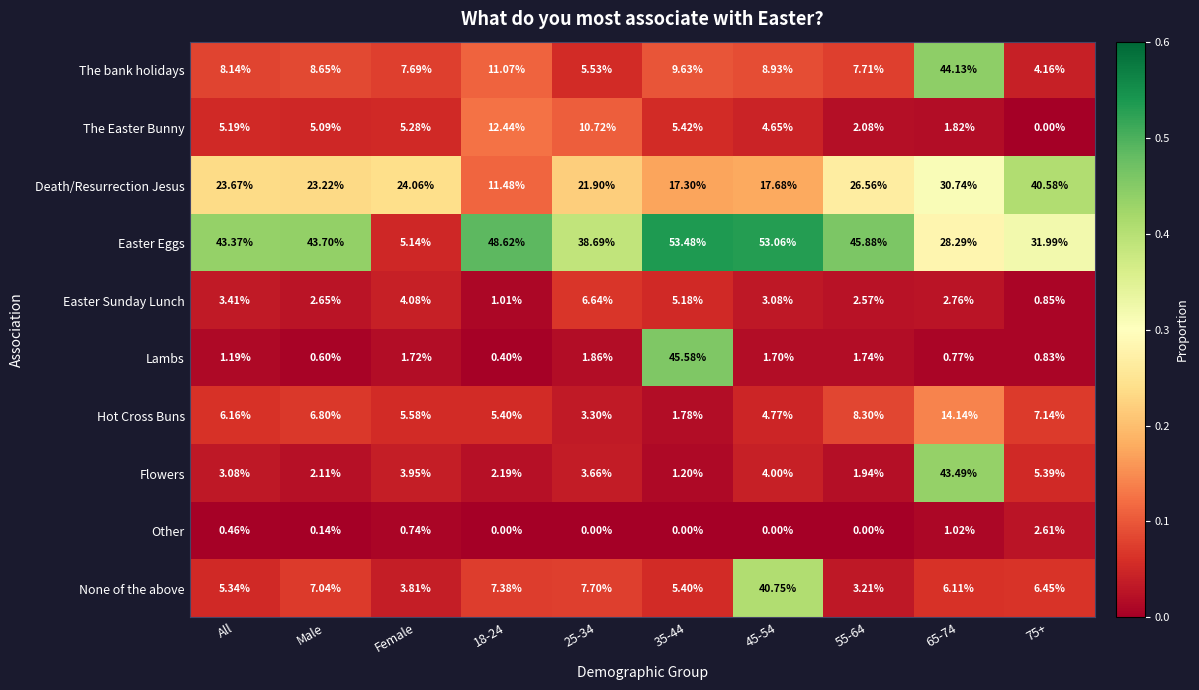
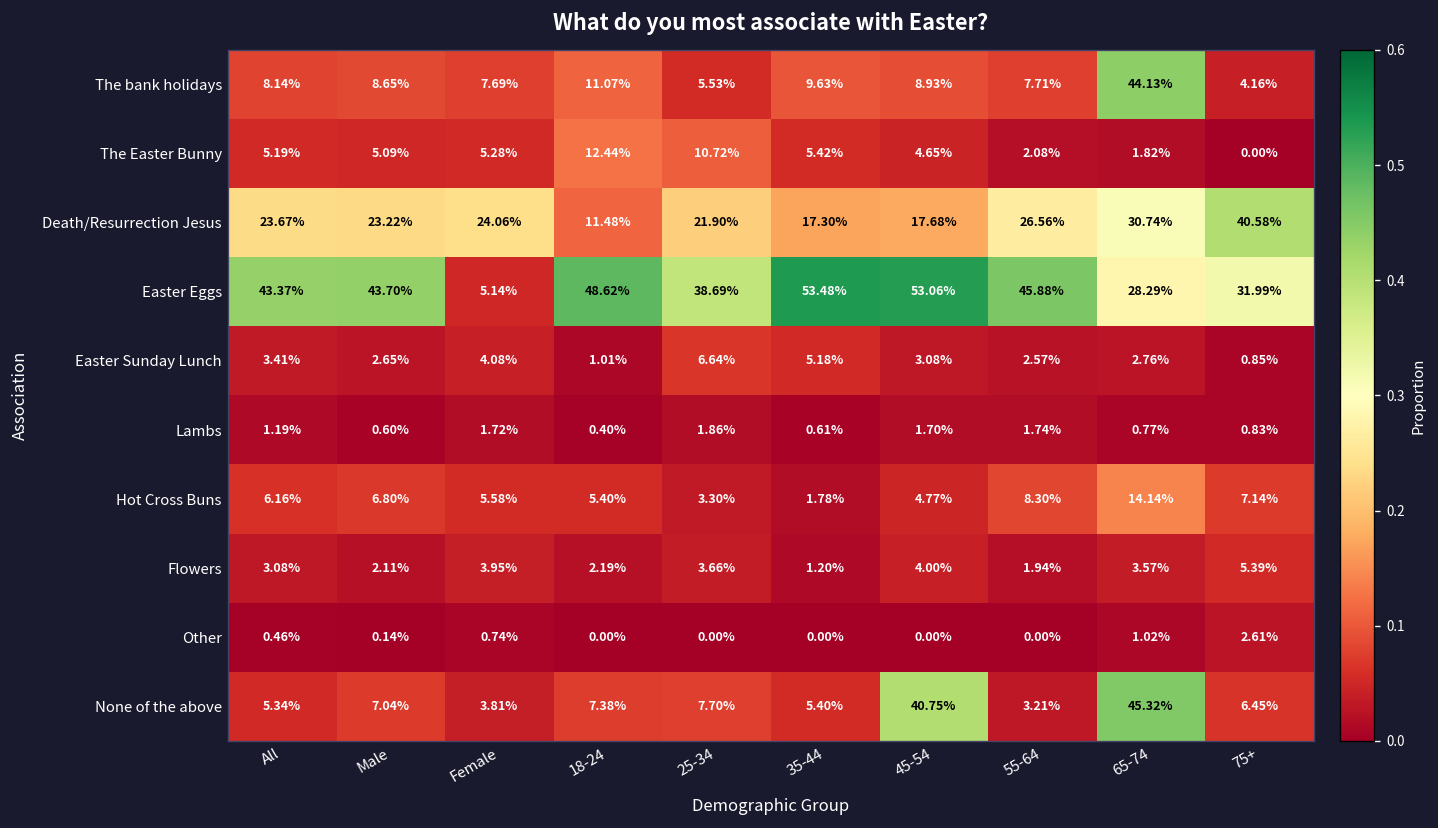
  {
    "The bank holidays": {
      "All": "8.14%",
      "Male": "8.65%",
      "Female": "7.69%",
      "18-24": "11.07%",
      "25-34": "5.53%",
      "35-44": "9.63%",
      "45-54": "8.93%",
      "55-64": "7.71%",
      "65-74": "44.13%",
      "75+": "4.16%"
    },
    "The Easter Bunny": {
      "All": "5.19%",
      "Male": "5.09%",
      "Female": "5.28%",
      "18-24": "12.44%",
      "25-34": "10.72%",
      "35-44": "5.42%",
      "45-54": "4.65%",
      "55-64": "2.08%",
      "65-74": "1.82%",
      "75+": "0.00%"
    },
    "Death/Resurrection Jesus": {
      "All": "23.67%",
      "Male": "23.22%",
      "Female": "24.06%",
      "18-24": "11.48%",
      "25-34": "21.90%",
      "35-44": "17.30%",
      "45-54": "17.68%",
      "55-64": "26.56%",
      "65-74": "30.74%",
      "75+": "40.58%"
    },
    "Easter Eggs": {
      "All": "43.37%",
      "Male": "43.70%",
      "Female": "5.14%",
      "18-24": "48.62%",
      "25-34": "38.69%",
      "35-44": "53.48%",
      "45-54": "53.06%",
      "55-64": "45.88%",
      "65-74": "28.29%",
      "75+": "31.99%"
    },
    "Easter Sunday Lunch": {
      "All": "3.41%",
      "Male": "2.65%",
      "Female": "4.08%",
      "18-24": "1.01%",
      "25-34": "6.64%",
      "35-44": "5.18%",
      "45-54": "3.08%",
      "55-64": "2.57%",
      "65-74": "2.76%",
      "75+": "0.85%"
    },
    "Lambs": {
      "All": "1.19%",
      "Male": "0.60%",
      "Female": "1.72%",
      "18-24": "0.40%",
      "25-34": "1.86%",
-     "35-44": "45.58%",
+     "35-44": "0.61%",
      "45-54": "1.70%",
      "55-64": "1.74%",
      "65-74": "0.77%",
      "75+": "0.83%"
    },
    "Hot Cross Buns": {
      "All": "6.16%",
      "Male": "6.80%",
      "Female": "5.58%",
      "18-24": "5.40%",
      "25-34": "3.30%",
      "35-44": "1.78%",
      "45-54": "4.77%",
      "55-64": "8.30%",
      "65-74": "14.14%",
      "75+": "7.14%"
    },
    "Flowers": {
      "All": "3.08%",
      "Male": "2.11%",
      "Female": "3.95%",
      "18-24": "2.19%",
      "25-34": "3.66%",
      "35-44": "1.20%",
      "45-54": "4.00%",
      "55-64": "1.94%",
-     "65-74": "43.49%",
+     "65-74": "3.57%",
      "75+": "5.39%"
    },
    "Other": {
      "All": "0.46%",
      "Male": "0.14%",
      "Female": "0.74%",
      "18-24": "0.00%",
      "25-34": "0.00%",
      "35-44": "0.00%",
      "45-54": "0.00%",
      "55-64": "0.00%",
      "65-74": "1.02%",
      "75+": "2.61%"
    },
    "None of the above": {
      "All": "5.34%",
      "Male": "7.04%",
      "Female": "3.81%",
      "18-24": "7.38%",
      "25-34": "7.70%",
      "35-44": "5.40%",
      "45-54": "40.75%",
      "55-64": "3.21%",
-     "65-74": "6.11%",
+     "65-74": "45.32%",
      "75+": "6.45%"
    }
  }
